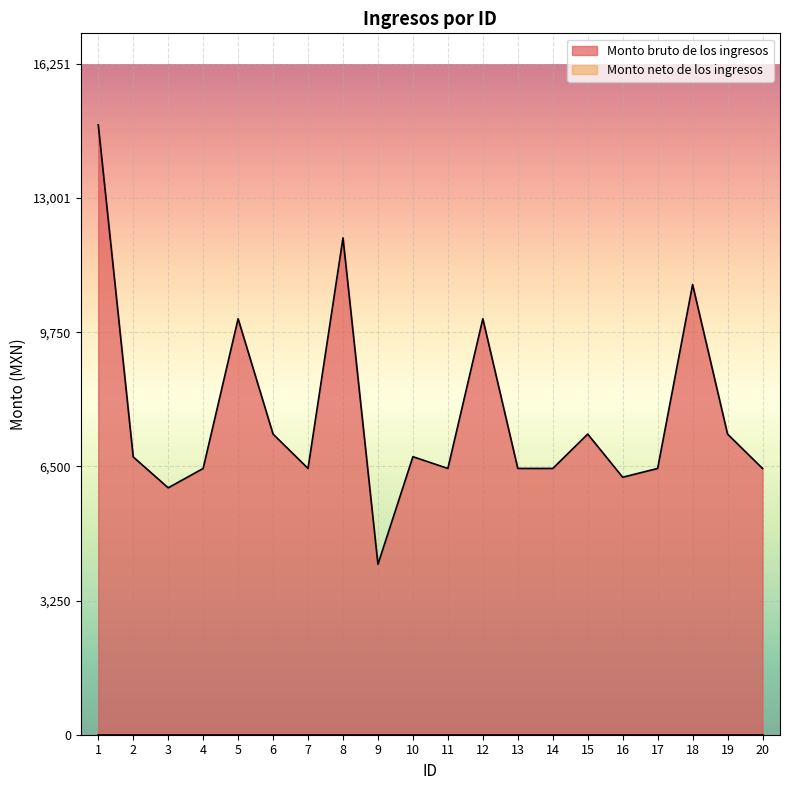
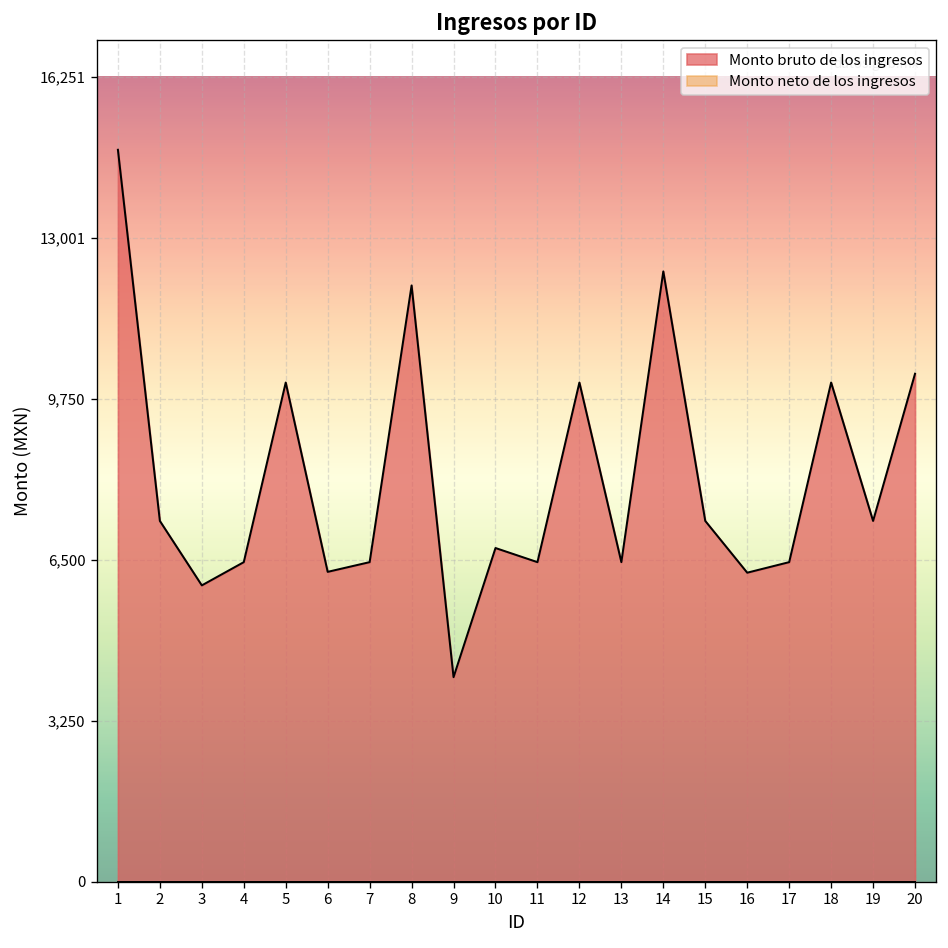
  {
    "Monto bruto de los ingresos": {
      "1": "14,800",
-     "2": "6,700",
+     "2": "7,300",
      "3": "6,000",
      "4": "6,500",
      "5": "10,100",
-     "6": "7,300",
+     "6": "6,300",
      "7": "6,500",
      "8": "12,000",
      "9": "4,100",
      "10": "6,700",
      "11": "6,500",
      "12": "10,100",
      "13": "6,500",
-     "14": "6,500",
+     "14": "12,300",
      "15": "7,300",
      "16": "6,200",
      "17": "6,500",
-     "18": "10,900",
+     "18": "10,100",
      "19": "7,300",
-     "20": "6,500"
+     "20": "10,300"
    },
    "Monto neto de los ingresos": {
      "1": "0",
      "2": "0",
      "3": "0",
      "4": "0",
      "5": "0",
      "6": "0",
      "7": "0",
      "8": "0",
      "9": "0",
      "10": "0",
      "11": "0",
      "12": "0",
      "13": "0",
      "14": "0",
      "15": "0",
      "16": "0",
      "17": "0",
      "18": "0",
      "19": "0",
      "20": "0"
    }
  }
